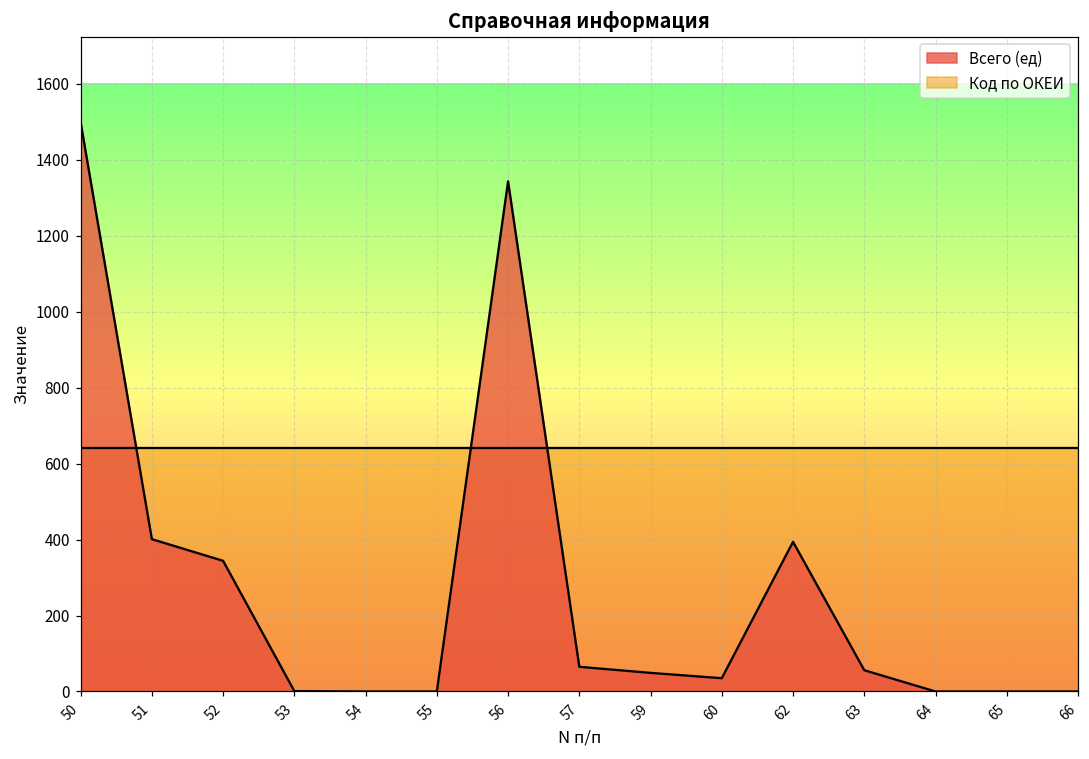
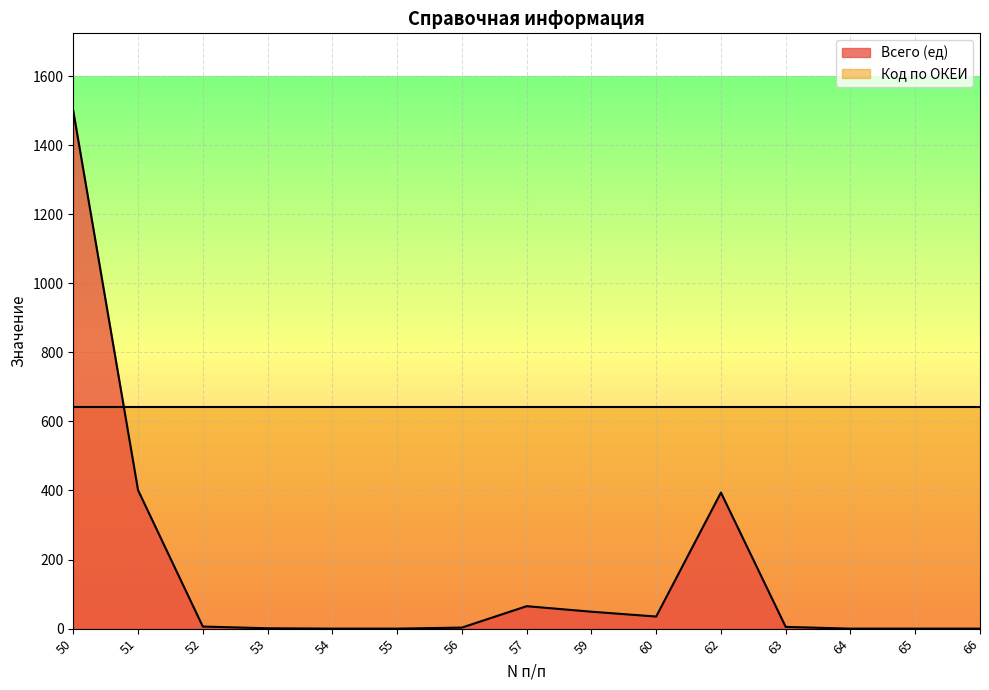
  {
    "Всего (ед)": {
      "50": 1500,
      "51": 400,
-     "52": 340,
+     "52": 10,
      "53": 0,
      "54": 0,
      "55": 0,
-     "56": 1340,
+     "56": 0,
      "57": 70,
      "59": 50,
      "60": 40,
      "62": 390,
-     "63": 60,
+     "63": 10,
      "64": 0,
      "65": 0,
      "66": 0
    },
    "Код по ОКЕИ": {
      "50": 640,
      "51": 640,
      "52": 640,
      "53": 640,
      "54": 640,
      "55": 640,
      "56": 640,
      "57": 640,
      "59": 640,
      "60": 640,
      "62": 640,
      "63": 640,
      "64": 640,
      "65": 640,
      "66": 640
    }
  }
